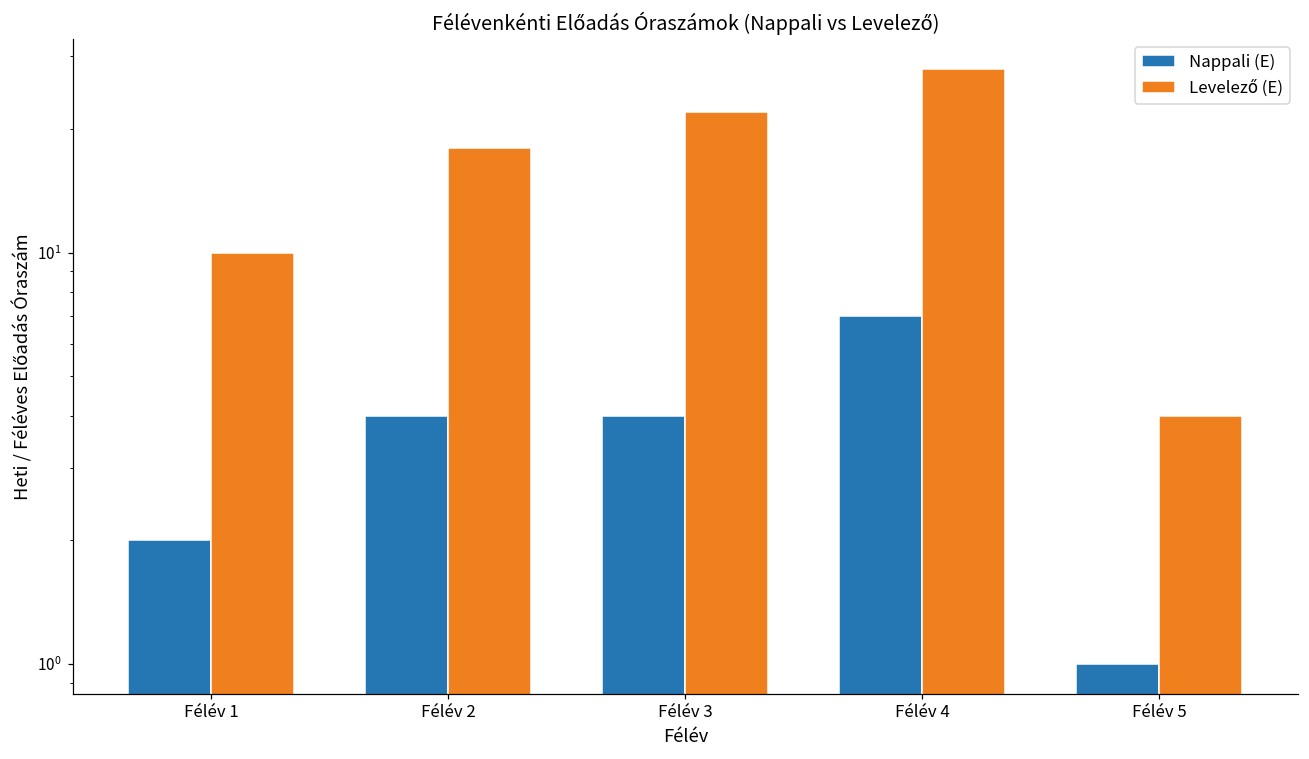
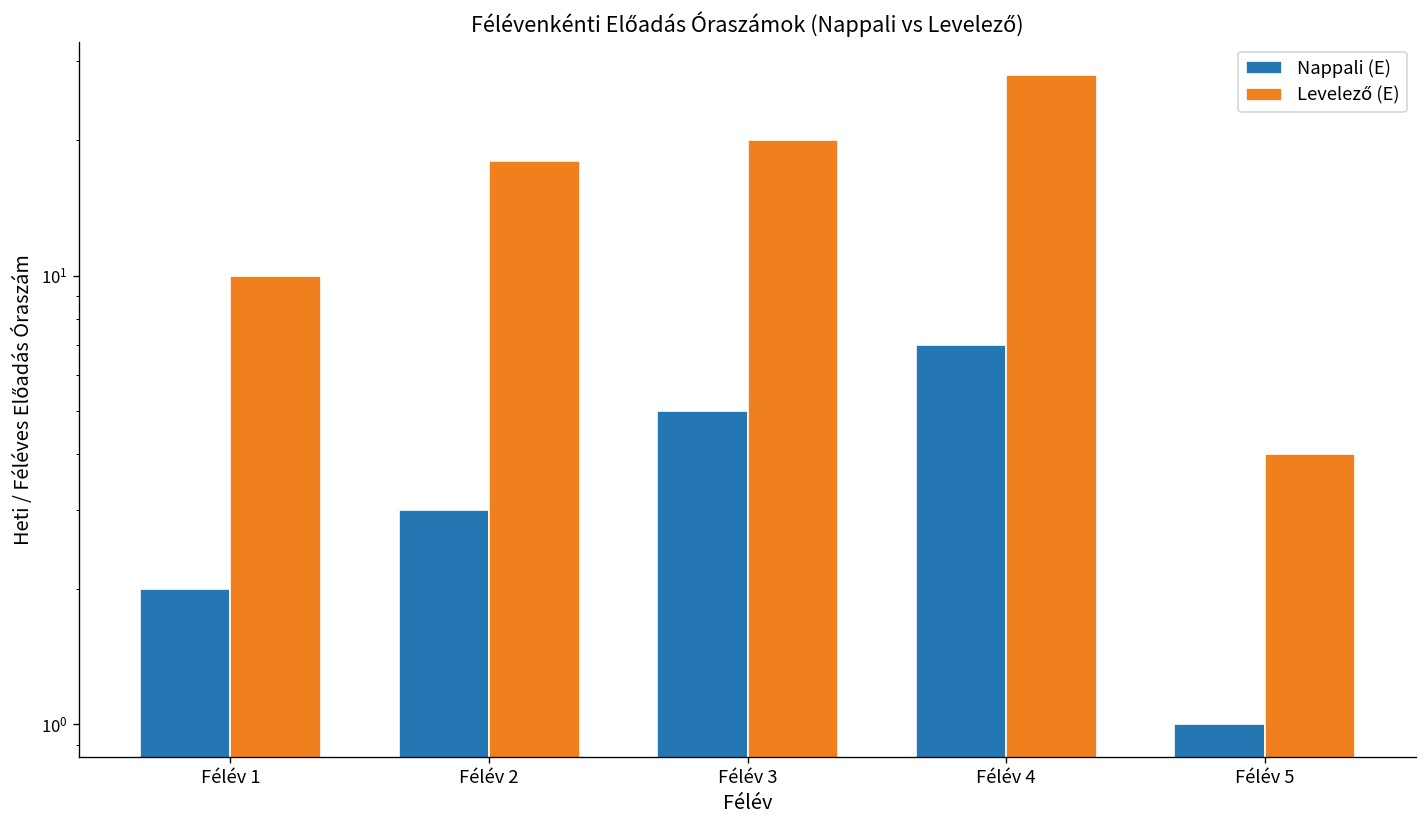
  {
    "Nappali (E)": {
      "Félév 1": 2,
-     "Félév 2": 4,
-     "Félév 3": 4,
+     "Félév 2": 3,
+     "Félév 3": 5,
      "Félév 4": 7,
      "Félév 5": 1
    },
    "Levelező (E)": {
      "Félév 1": 10,
      "Félév 2": 18,
-     "Félév 3": 22,
+     "Félév 3": 20,
      "Félév 4": 28,
      "Félév 5": 4
    }
  }
